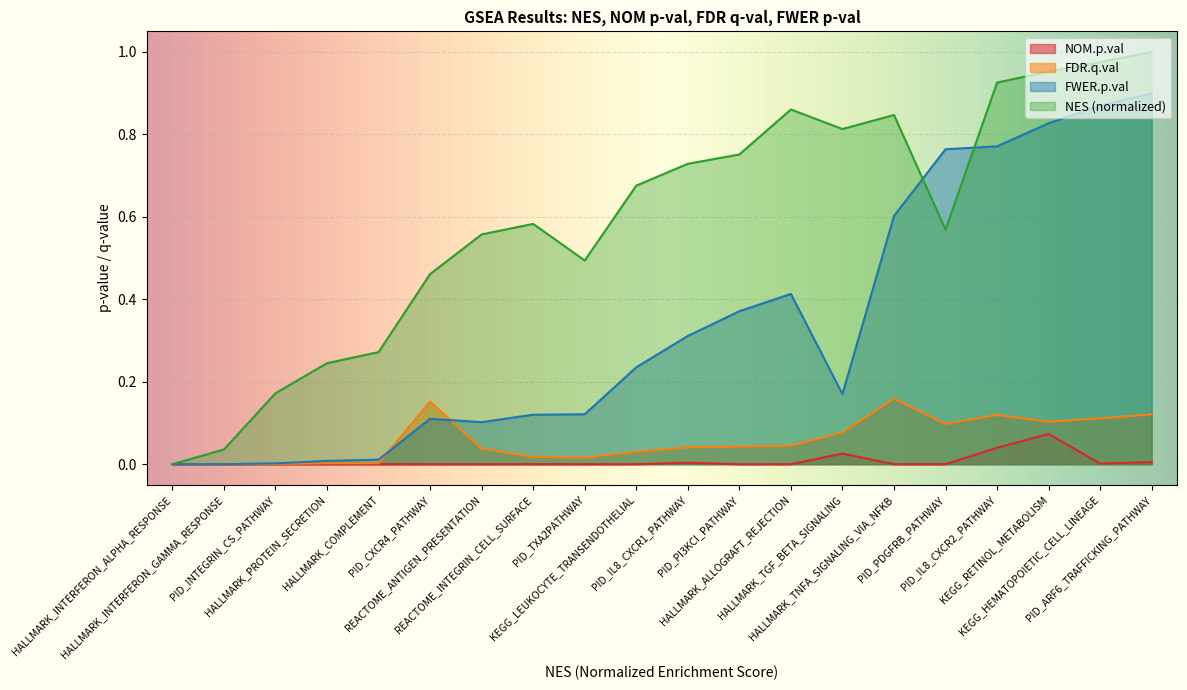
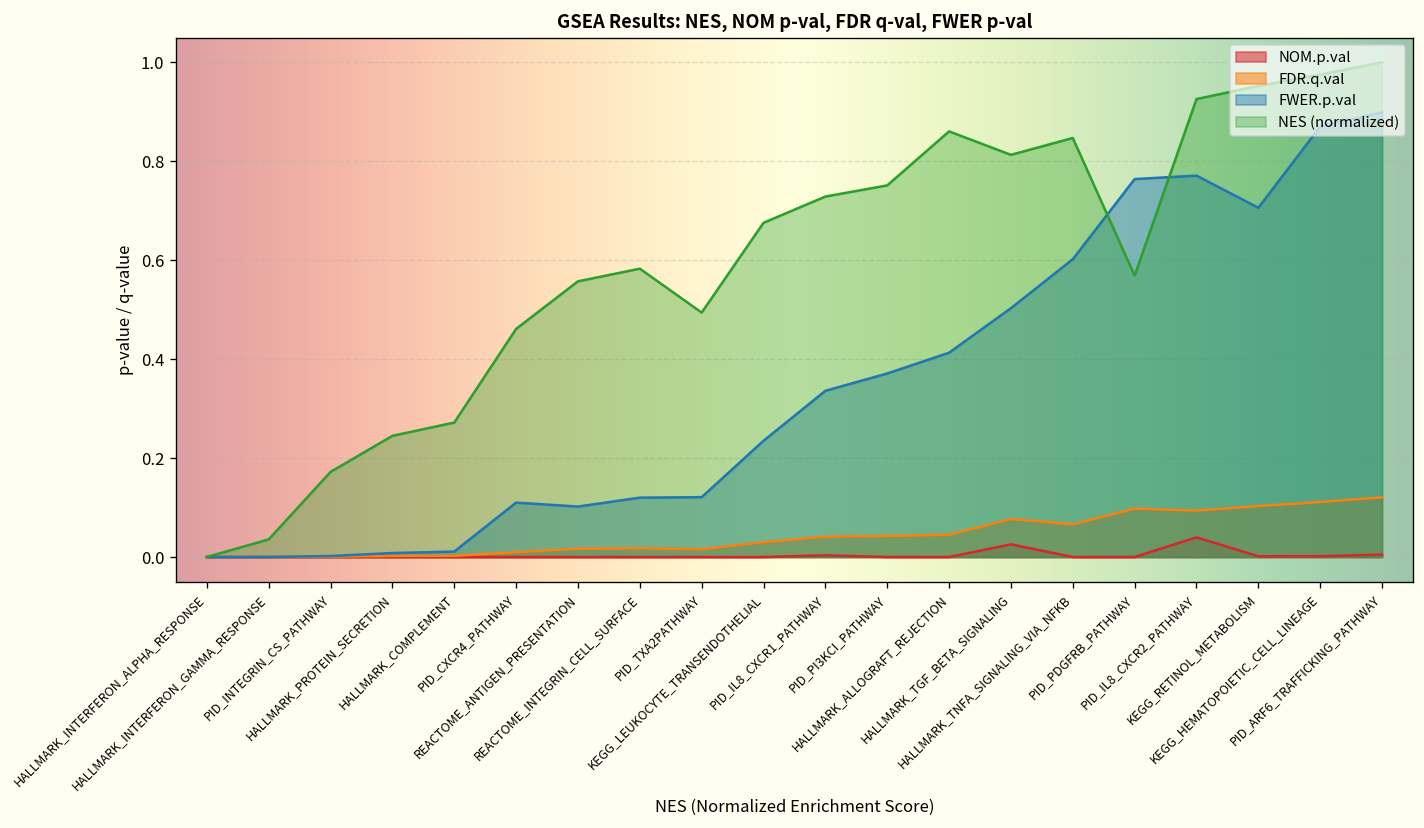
  {
    "NOM.p.val": {
      "PID_CXCR4_PATHWAY": 0.00,
      "REACTOME_ANTIGEN_PRESENTATION": 0.00,
      "REACTOME_INTEGRIN_CELL_SURFACE": 0.00,
      "PID_TXA2PATHWAY": 0.00,
      "KEGG_LEUKOCYTE_TRANSENDOTHELIAL": 0.00,
      "PID_IL8_CXCR1_PATHWAY": 0.00,
      "PID_PI3KCI_PATHWAY": 0.00,
      "HALLMARK_ALLOGRAFT_REJECTION": 0.00,
      "HALLMARK_TGF_BETA_SIGNALING": 0.03,
      "HALLMARK_TNFA_SIGNALING_VIA_NFKB": 0.00,
      "PID_PDGFRB_PATHWAY": 0.00,
      "PID_IL8_CXCR2_PATHWAY": 0.04,
-     "KEGG_RETINOL_METABOLISM": 0.07,
+     "KEGG_RETINOL_METABOLISM": 0.00,
      "KEGG_HEMATOPOIETIC_CELL_LINEAGE": 0.00,
      "PID_ARF6_TRAFFICKING_PATHWAY": 0.00
    },
    "FDR.q.val": {
-     "PID_CXCR4_PATHWAY": 0.15,
-     "REACTOME_ANTIGEN_PRESENTATION": 0.04,
+     "PID_CXCR4_PATHWAY": 0.01,
+     "REACTOME_ANTIGEN_PRESENTATION": 0.02,
      "REACTOME_INTEGRIN_CELL_SURFACE": 0.02,
      "PID_TXA2PATHWAY": 0.02,
      "KEGG_LEUKOCYTE_TRANSENDOTHELIAL": 0.03,
      "PID_IL8_CXCR1_PATHWAY": 0.04,
      "PID_PI3KCI_PATHWAY": 0.04,
      "HALLMARK_ALLOGRAFT_REJECTION": 0.04,
      "HALLMARK_TGF_BETA_SIGNALING": 0.08,
-     "HALLMARK_TNFA_SIGNALING_VIA_NFKB": 0.16,
+     "HALLMARK_TNFA_SIGNALING_VIA_NFKB": 0.07,
      "PID_PDGFRB_PATHWAY": 0.10,
-     "PID_IL8_CXCR2_PATHWAY": 0.12,
+     "PID_IL8_CXCR2_PATHWAY": 0.09,
      "KEGG_RETINOL_METABOLISM": 0.10,
      "KEGG_HEMATOPOIETIC_CELL_LINEAGE": 0.11,
      "PID_ARF6_TRAFFICKING_PATHWAY": 0.12
    },
    "FWER.p.val": {
      "HALLMARK_COMPLEMENT": 0.01,
      "PID_CXCR4_PATHWAY": 0.11,
      "REACTOME_ANTIGEN_PRESENTATION": 0.10,
      "REACTOME_INTEGRIN_CELL_SURFACE": 0.12,
      "PID_TXA2PATHWAY": 0.12,
      "KEGG_LEUKOCYTE_TRANSENDOTHELIAL": 0.24,
-     "PID_IL8_CXCR1_PATHWAY": 0.31,
+     "PID_IL8_CXCR1_PATHWAY": 0.34,
      "PID_PI3KCI_PATHWAY": 0.37,
      "HALLMARK_ALLOGRAFT_REJECTION": 0.41,
-     "HALLMARK_TGF_BETA_SIGNALING": 0.17,
+     "HALLMARK_TGF_BETA_SIGNALING": 0.50,
      "HALLMARK_TNFA_SIGNALING_VIA_NFKB": 0.60,
      "PID_PDGFRB_PATHWAY": 0.76,
      "PID_IL8_CXCR2_PATHWAY": 0.77,
-     "KEGG_RETINOL_METABOLISM": 0.83
+     "KEGG_RETINOL_METABOLISM": 0.71
    },
    "NES (normalized)": {
      "HALLMARK_INTERFERON_GAMMA_RESPONSE": 0.04,
      "PID_INTEGRIN_CS_PATHWAY": 0.17,
      "HALLMARK_PROTEIN_SECRETION": 0.25,
      "HALLMARK_COMPLEMENT": 0.27,
      "PID_CXCR4_PATHWAY": 0.46,
      "REACTOME_ANTIGEN_PRESENTATION": 0.56,
      "REACTOME_INTEGRIN_CELL_SURFACE": 0.58,
      "PID_TXA2PATHWAY": 0.49,
      "KEGG_LEUKOCYTE_TRANSENDOTHELIAL": 0.68,
      "PID_IL8_CXCR1_PATHWAY": 0.73,
      "PID_PI3KCI_PATHWAY": 0.75,
      "HALLMARK_ALLOGRAFT_REJECTION": 0.86,
      "HALLMARK_TGF_BETA_SIGNALING": 0.81,
      "HALLMARK_TNFA_SIGNALING_VIA_NFKB": 0.85,
      "PID_PDGFRB_PATHWAY": 0.57,
      "PID_IL8_CXCR2_PATHWAY": 0.93
    }
  }
